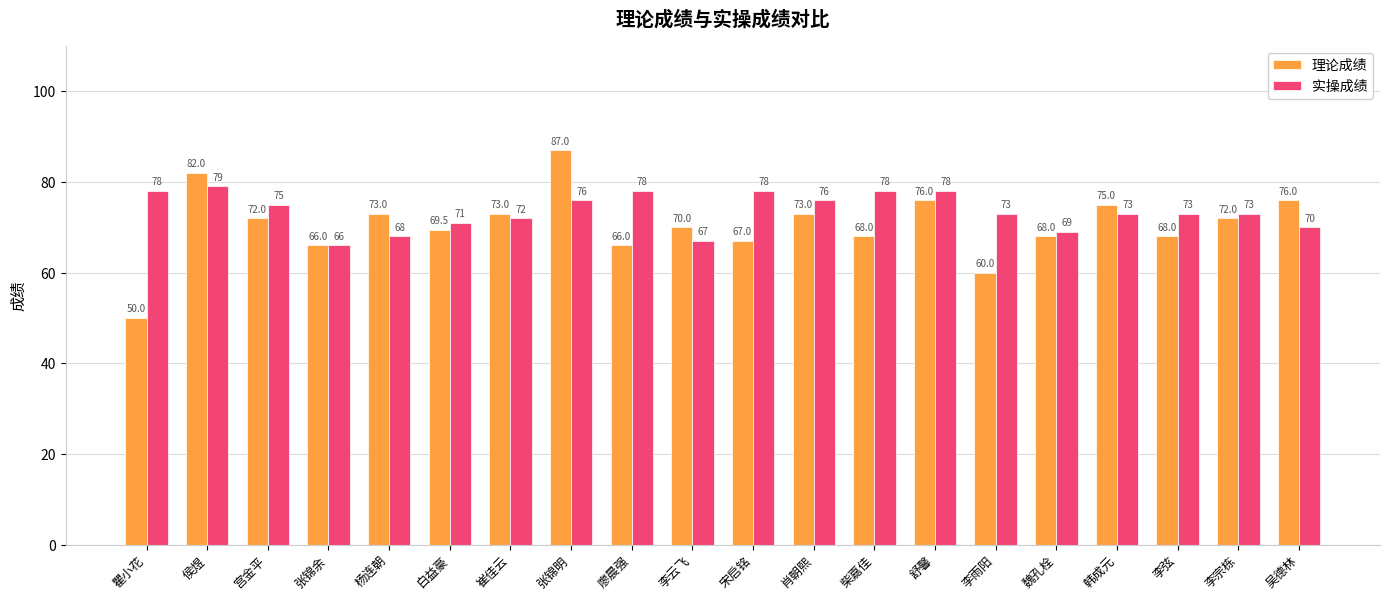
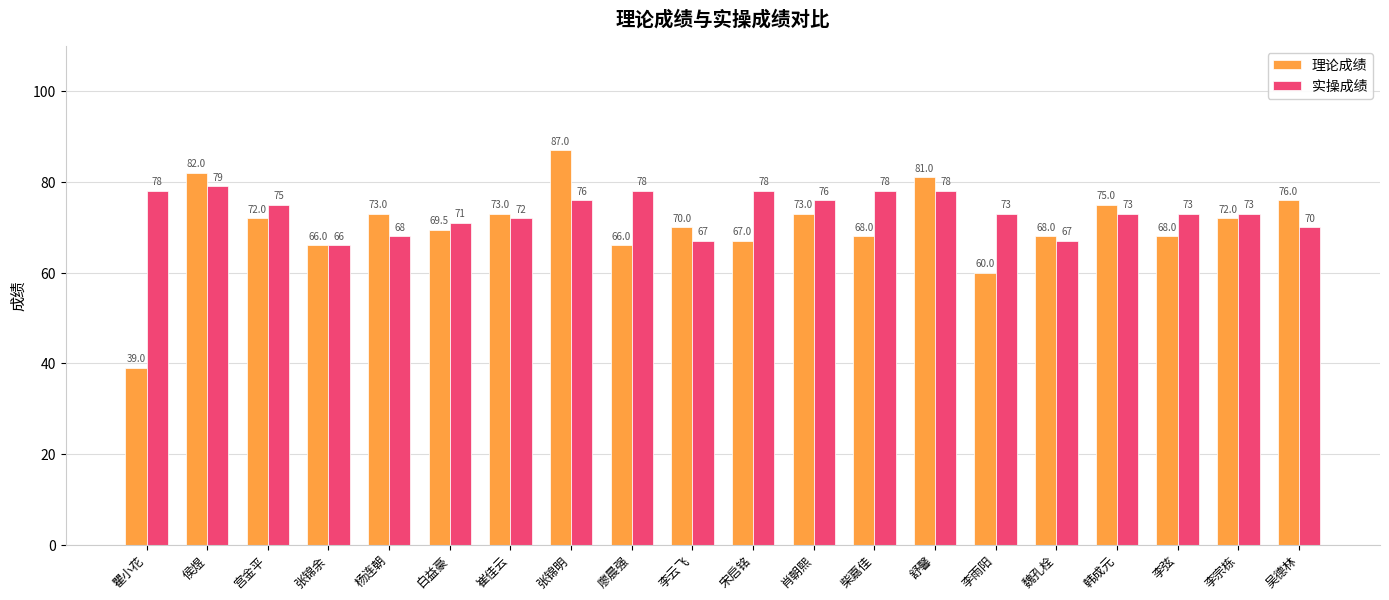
  {
    "理论成绩": {
-     "瞿小花": 50.0,
+     "瞿小花": 39.0,
      "侯煜": 82.0,
      "宫金平": 72.0,
      "张锦余": 66.0,
      "杨连朝": 73.0,
      "白益豪": 69.5,
      "崔佳云": 73.0,
      "张锦明": 87.0,
      "廖晨强": 66.0,
      "李云飞": 70.0,
      "宋启铭": 67.0,
      "肖朝熙": 73.0,
      "柴嘉佳": 68.0,
-     "舒馨": 76.0,
+     "舒馨": 81.0,
      "李雨阳": 60.0,
      "魏孔栓": 68.0,
      "韩成元": 75.0,
      "李弦": 68.0,
      "李宗栋": 72.0,
      "吴德林": 76.0
    },
    "实操成绩": {
      "瞿小花": 78,
      "侯煜": 79,
      "宫金平": 75,
      "张锦余": 66,
      "杨连朝": 68,
      "白益豪": 71,
      "崔佳云": 72,
      "张锦明": 76,
      "廖晨强": 78,
      "李云飞": 67,
      "宋启铭": 78,
      "肖朝熙": 76,
      "柴嘉佳": 78,
      "舒馨": 78,
      "李雨阳": 73,
-     "魏孔栓": 69,
+     "魏孔栓": 67,
      "韩成元": 73,
      "李弦": 73,
      "李宗栋": 73,
      "吴德林": 70
    }
  }
